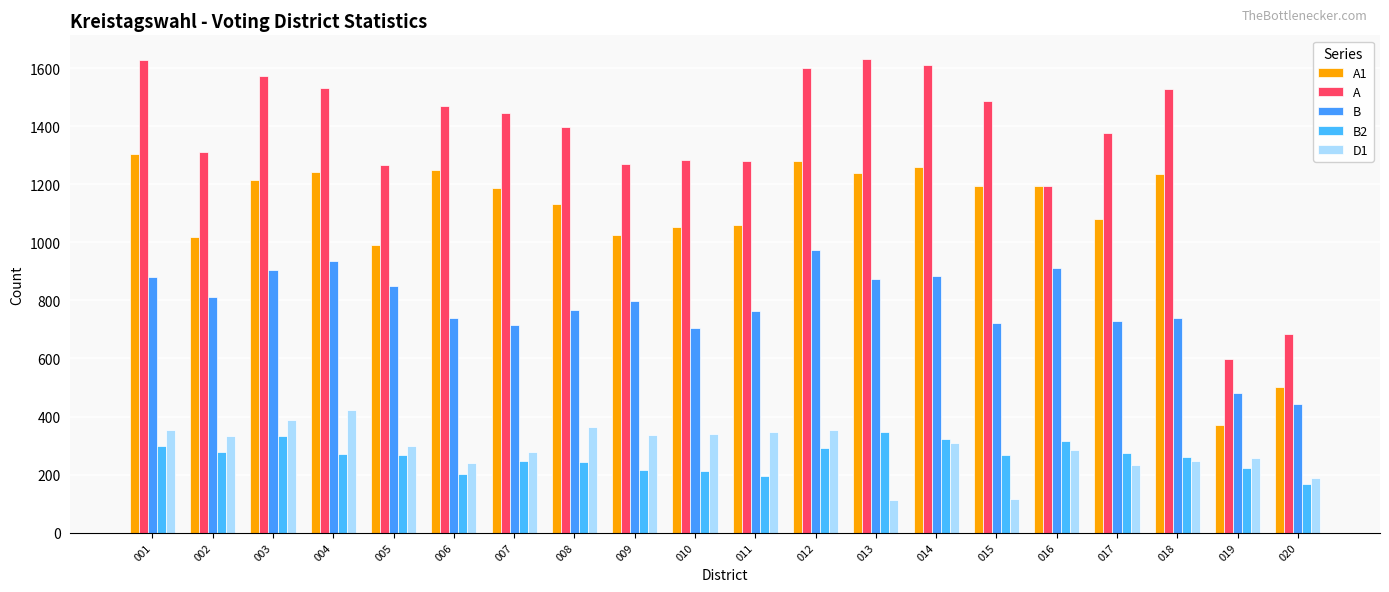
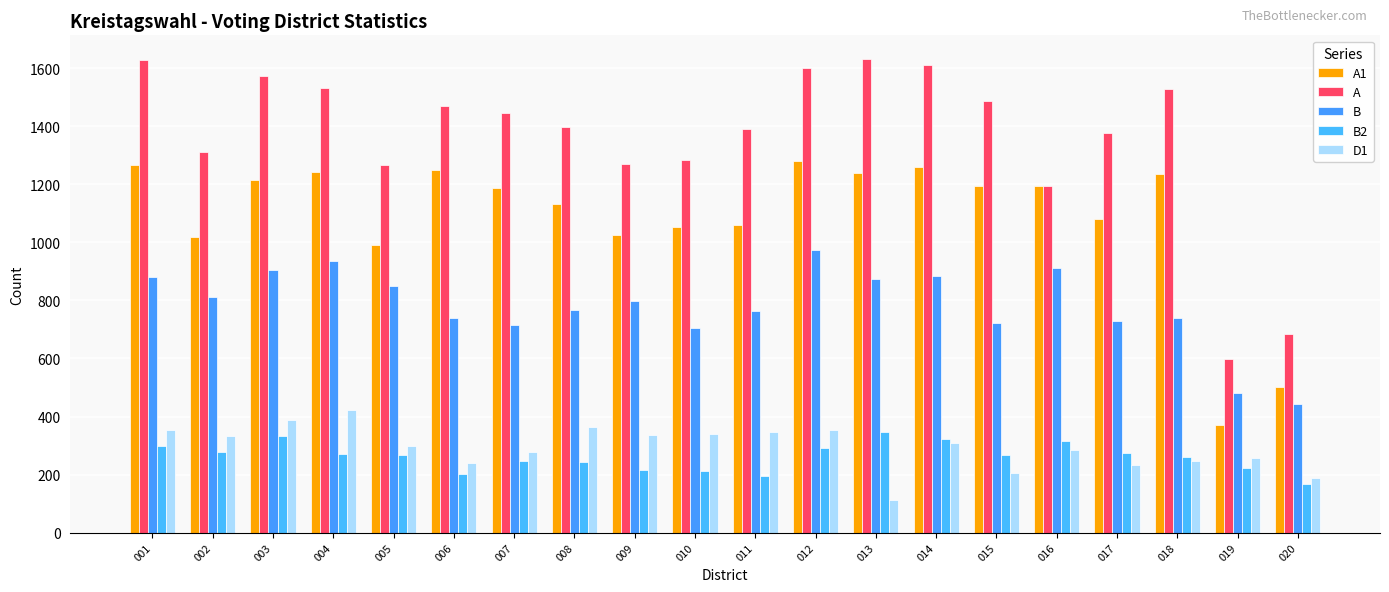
  {
    "A1": {
-     "001": 1310,
+     "001": 1270,
      "002": 1020,
      "003": 1210,
      "004": 1240,
      "005": 990,
      "006": 1250,
      "007": 1190,
      "008": 1130,
      "009": 1030,
      "010": 1050,
      "011": 1060,
      "012": 1280,
      "013": 1240,
      "014": 1260,
      "015": 1200,
      "016": 1200,
      "017": 1080,
      "018": 1240,
      "019": 370,
      "020": 500
    },
    "A": {
      "001": 1630,
      "002": 1310,
      "003": 1570,
      "004": 1530,
      "005": 1270,
      "006": 1470,
      "007": 1450,
      "008": 1400,
      "009": 1270,
      "010": 1290,
-     "011": 1280,
+     "011": 1390,
      "012": 1600,
      "013": 1630,
      "014": 1610,
      "015": 1490,
      "016": 1190,
      "017": 1380,
      "018": 1530,
      "019": 600,
      "020": 680
    },
    "D1": {
      "001": 350,
      "002": 330,
      "003": 390,
      "004": 420,
      "005": 300,
      "006": 240,
      "007": 280,
      "008": 360,
      "009": 340,
      "010": 340,
      "011": 350,
      "012": 360,
      "013": 110,
      "014": 310,
-     "015": 120,
+     "015": 200,
      "016": 280,
      "017": 230,
      "018": 250,
      "019": 260,
      "020": 190
    }
  }
